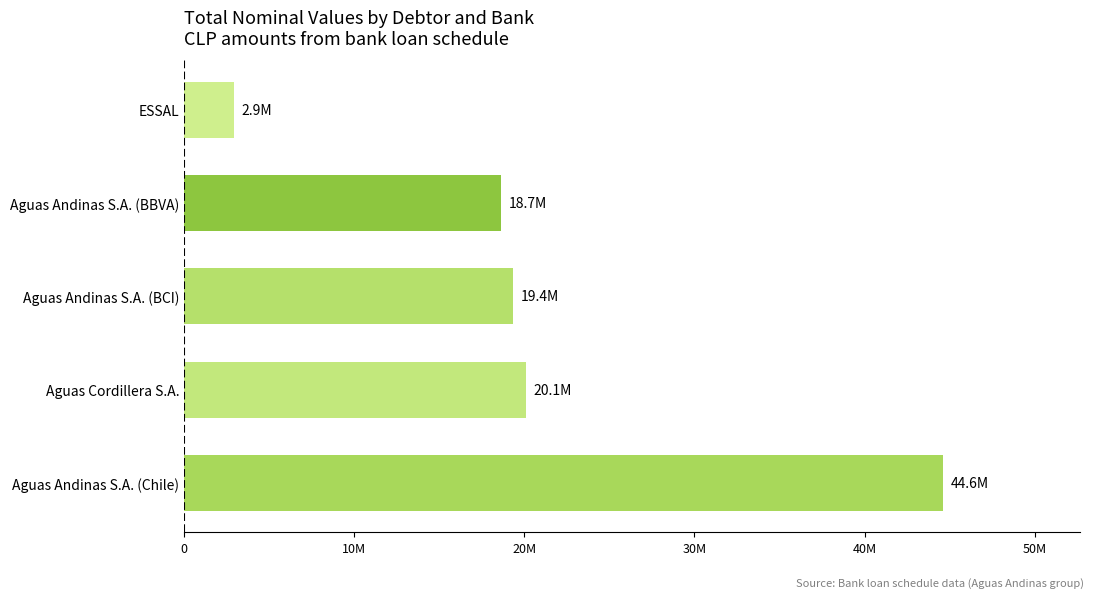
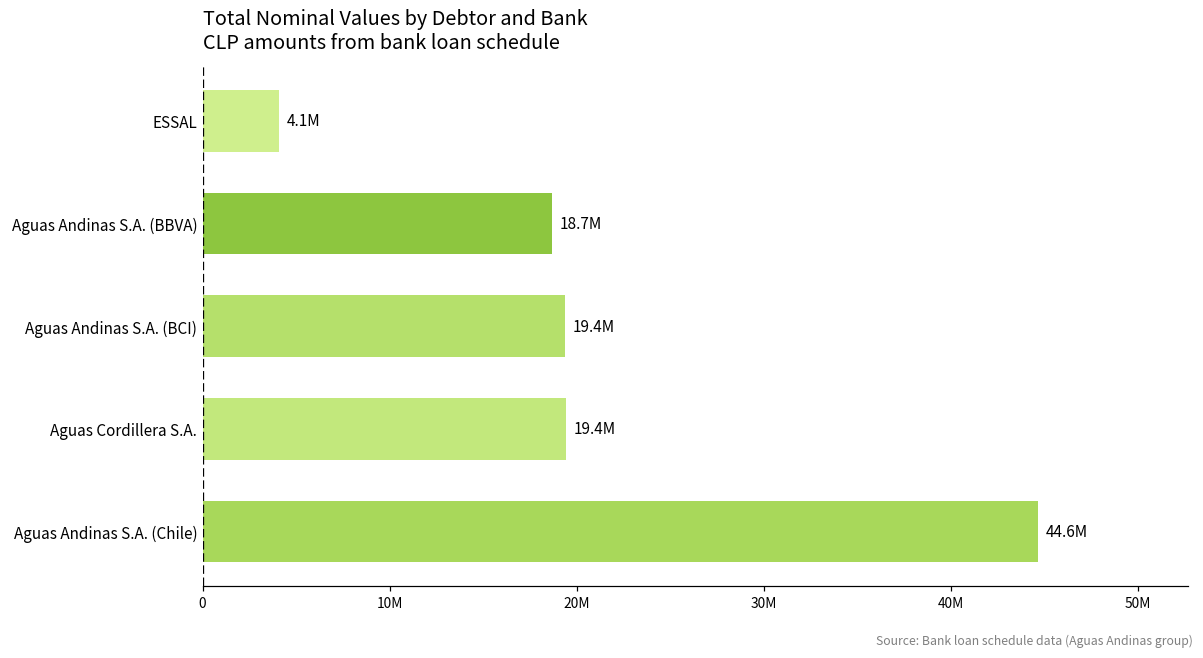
  {
-   "ESSAL": "2.9M",
+   "ESSAL": "4.1M",
    "Aguas Andinas S.A. (BBVA)": "18.7M",
    "Aguas Andinas S.A. (BCI)": "19.4M",
-   "Aguas Cordillera S.A.": "20.1M",
+   "Aguas Cordillera S.A.": "19.4M",
    "Aguas Andinas S.A. (Chile)": "44.6M"
  }
